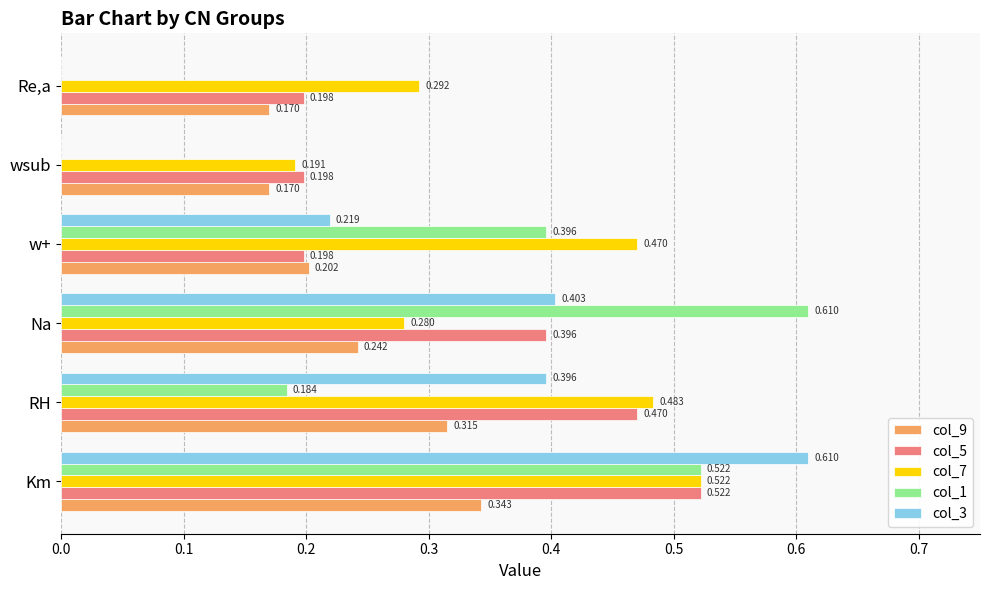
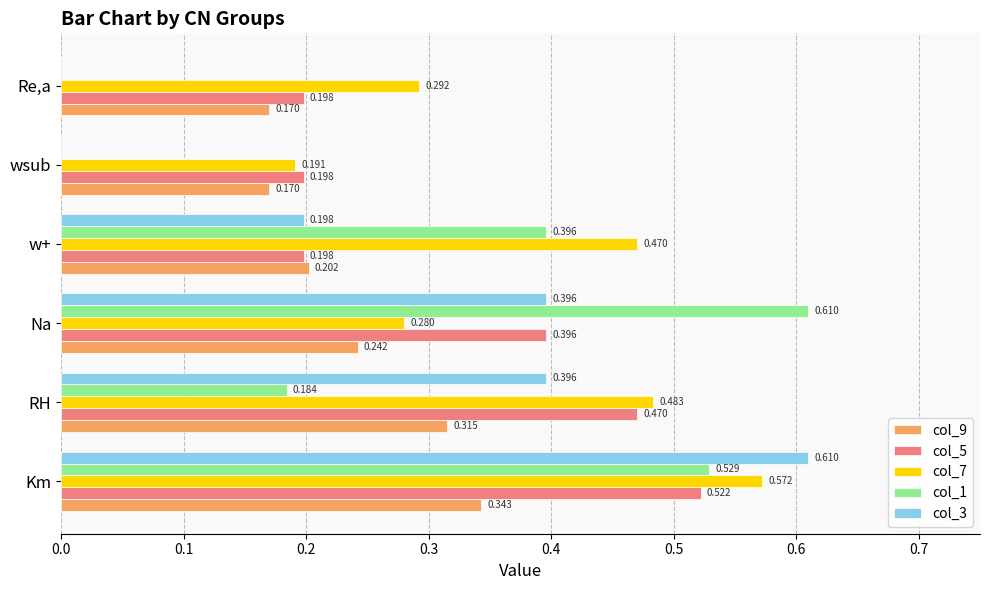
  {
    "col_7": {
      "Re,a": 0.292,
      "wsub": 0.191,
      "w+": 0.470,
      "Na": 0.280,
      "RH": 0.483,
-     "Km": 0.522
+     "Km": 0.572
    },
    "col_1": {
      "w+": 0.396,
      "Na": 0.610,
      "RH": 0.184,
-     "Km": 0.522
+     "Km": 0.529
    },
    "col_3": {
-     "w+": 0.219,
-     "Na": 0.403,
+     "w+": 0.198,
+     "Na": 0.396,
      "RH": 0.396,
      "Km": 0.610
    }
  }
